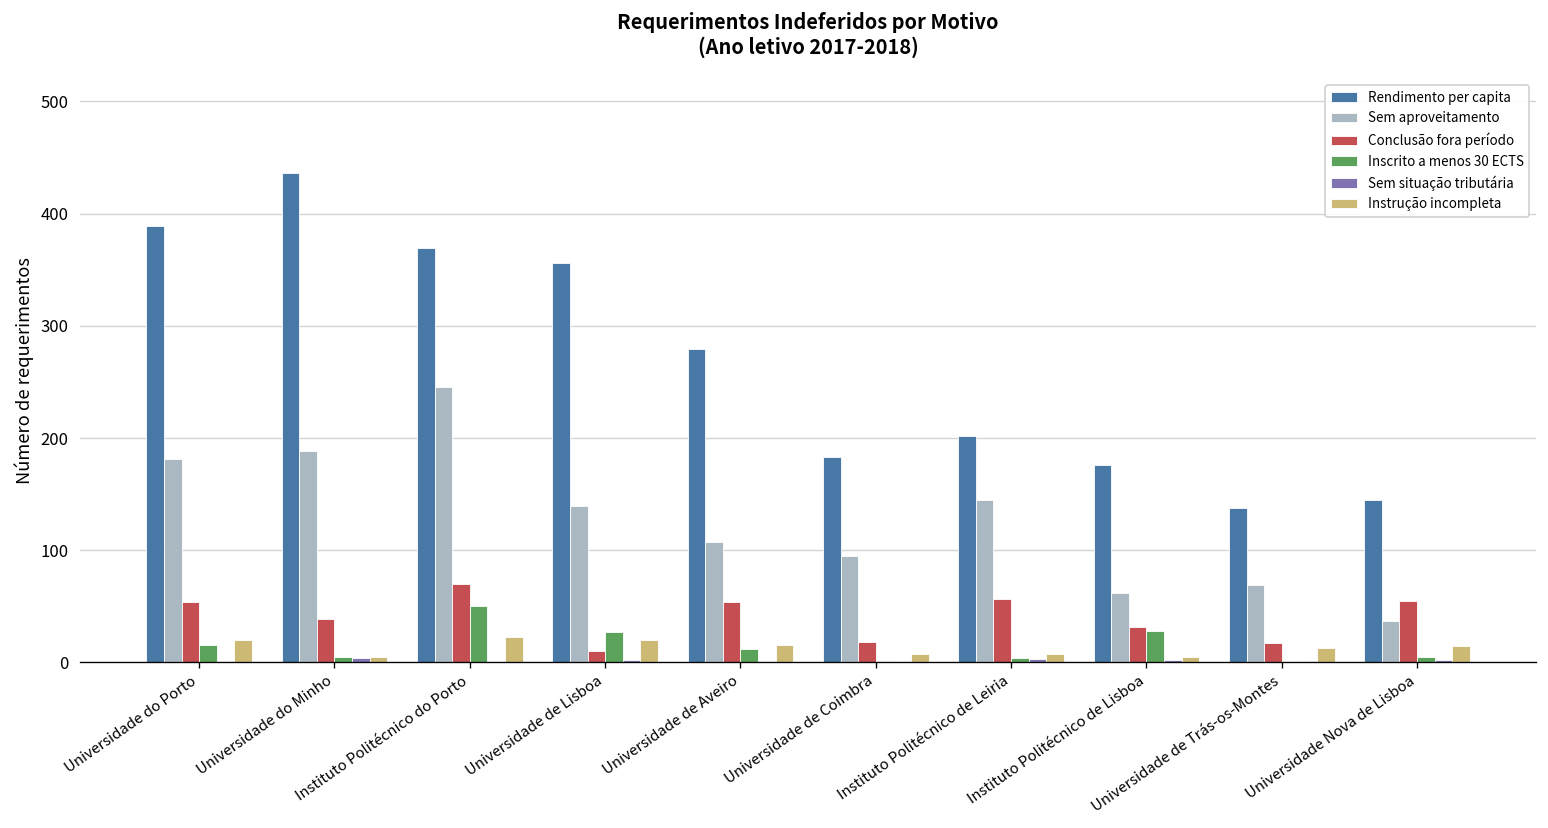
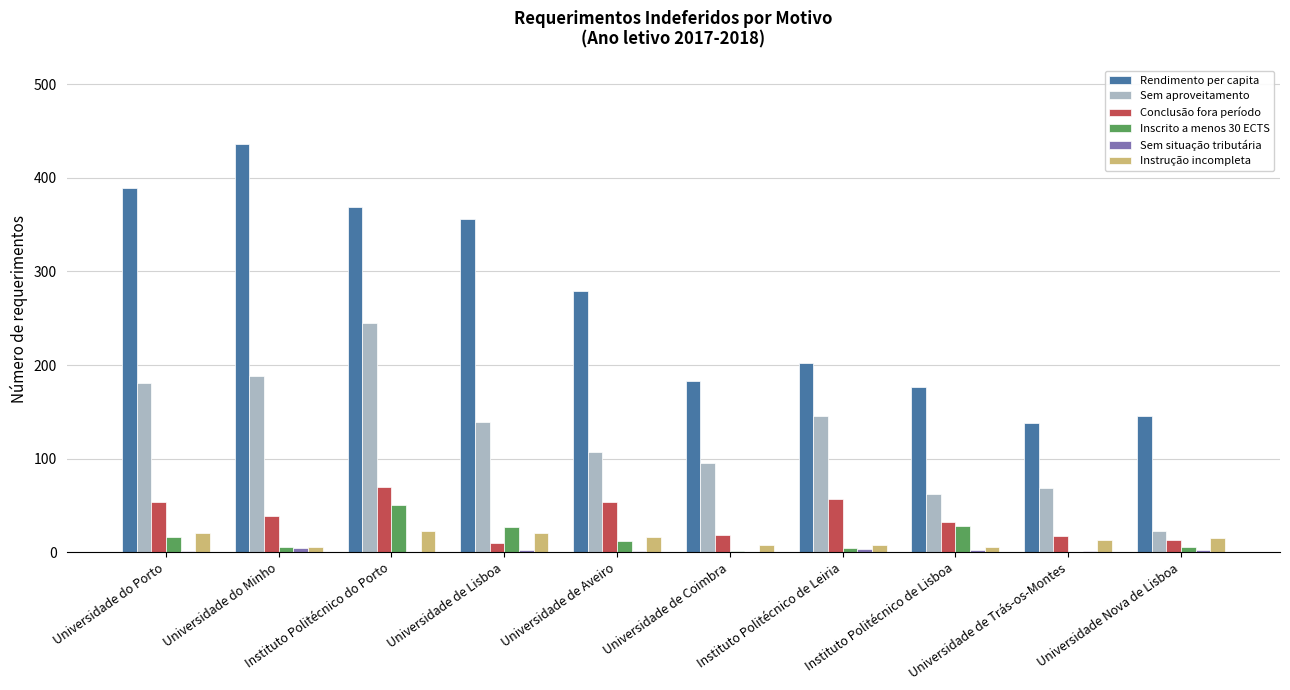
  {
    "Sem aproveitamento": {
      "Universidade do Porto": 180,
      "Universidade do Minho": 190,
      "Instituto Politécnico do Porto": 250,
      "Universidade de Lisboa": 140,
      "Universidade de Aveiro": 110,
      "Universidade de Coimbra": 100,
      "Instituto Politécnico de Leiria": 150,
      "Instituto Politécnico de Lisboa": 60,
      "Universidade de Trás-os-Montes": 70,
-     "Universidade Nova de Lisboa": 40
+     "Universidade Nova de Lisboa": 20
    },
    "Conclusão fora período": {
      "Universidade do Porto": 50,
      "Universidade do Minho": 40,
      "Instituto Politécnico do Porto": 70,
      "Universidade de Lisboa": 10,
      "Universidade de Aveiro": 50,
      "Universidade de Coimbra": 20,
      "Instituto Politécnico de Leiria": 60,
      "Instituto Politécnico de Lisboa": 30,
      "Universidade de Trás-os-Montes": 20,
-     "Universidade Nova de Lisboa": 60
+     "Universidade Nova de Lisboa": 10
    },
    "Inscrito a menos 30 ECTS": {
      "Universidade do Porto": 20,
      "Universidade do Minho": 10,
      "Instituto Politécnico do Porto": 50,
      "Universidade de Lisboa": 30,
      "Universidade de Aveiro": 10,
      "Instituto Politécnico de Leiria": 0,
      "Instituto Politécnico de Lisboa": 30,
      "Universidade de Trás-os-Montes": 0,
      "Universidade Nova de Lisboa": 10
    },
    "Instrução incompleta": {
      "Universidade do Porto": 20,
      "Universidade do Minho": 10,
      "Instituto Politécnico do Porto": 20,
      "Universidade de Lisboa": 20,
      "Universidade de Aveiro": 20,
      "Universidade de Coimbra": 10,
      "Instituto Politécnico de Leiria": 10,
      "Instituto Politécnico de Lisboa": 10,
      "Universidade de Trás-os-Montes": 10,
      "Universidade Nova de Lisboa": 20
    }
  }
